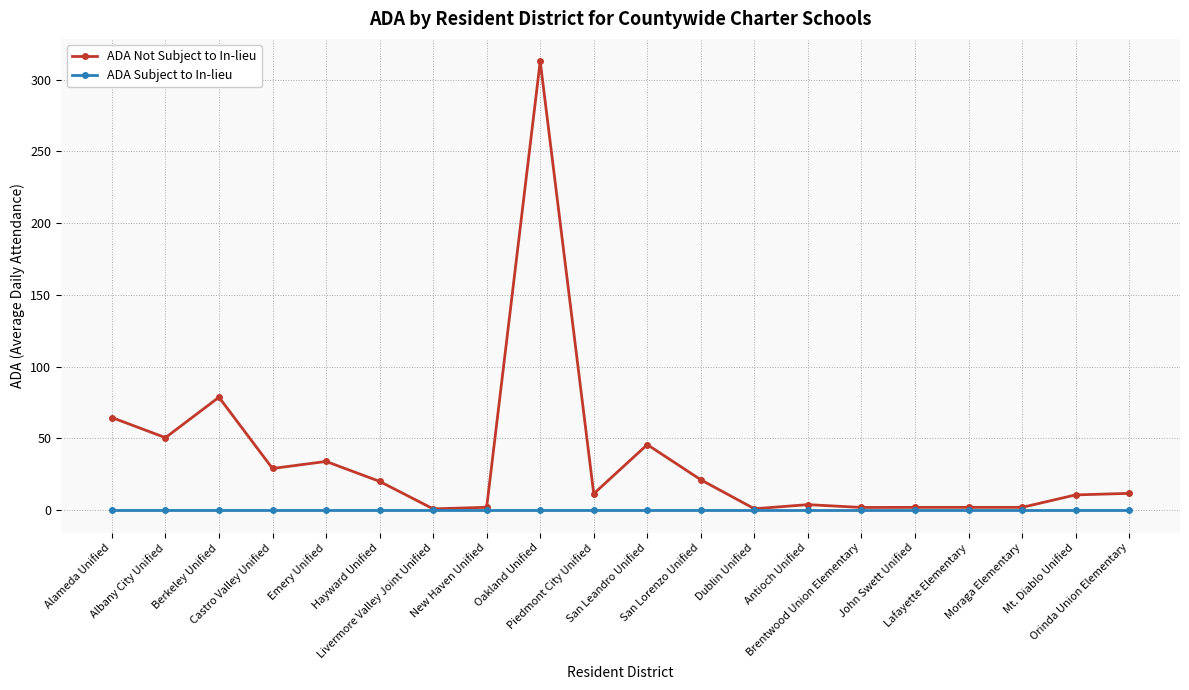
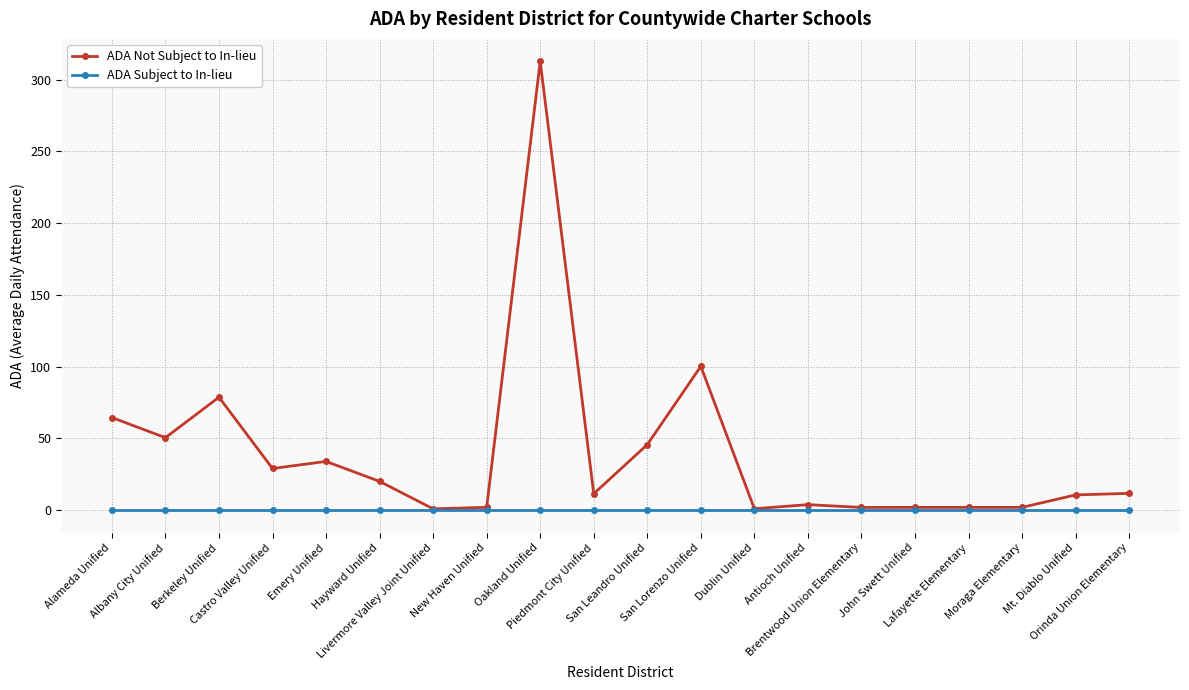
  {
    "ADA Not Subject to In-lieu": {
      "Alameda Unified": 65,
      "Albany City Unified": 51,
      "Berkeley Unified": 79,
      "Castro Valley Unified": 29,
      "Emery Unified": 34,
      "Hayward Unified": 20,
      "New Haven Unified": 2,
      "Oakland Unified": 313,
      "Piedmont City Unified": 11,
      "San Leandro Unified": 46,
-     "San Lorenzo Unified": 21,
+     "San Lorenzo Unified": 100,
      "Antioch Unified": 4,
      "Brentwood Union Elementary": 2,
      "John Swett Unified": 2,
      "Lafayette Elementary": 2,
      "Moraga Elementary": 2,
      "Mt. Diablo Unified": 11,
      "Orinda Union Elementary": 12
    },
    "ADA Subject to In-lieu": {
      "Alameda Unified": 0,
      "Albany City Unified": 0,
      "Berkeley Unified": 0,
      "Castro Valley Unified": 0,
      "Emery Unified": 0,
      "Hayward Unified": 0,
      "New Haven Unified": 0,
      "Oakland Unified": 0,
      "Piedmont City Unified": 0,
      "San Leandro Unified": 0,
      "San Lorenzo Unified": 0,
      "Antioch Unified": 0,
      "Brentwood Union Elementary": 0,
      "John Swett Unified": 0,
      "Lafayette Elementary": 0,
      "Moraga Elementary": 0,
      "Mt. Diablo Unified": 0,
      "Orinda Union Elementary": 0
    }
  }
